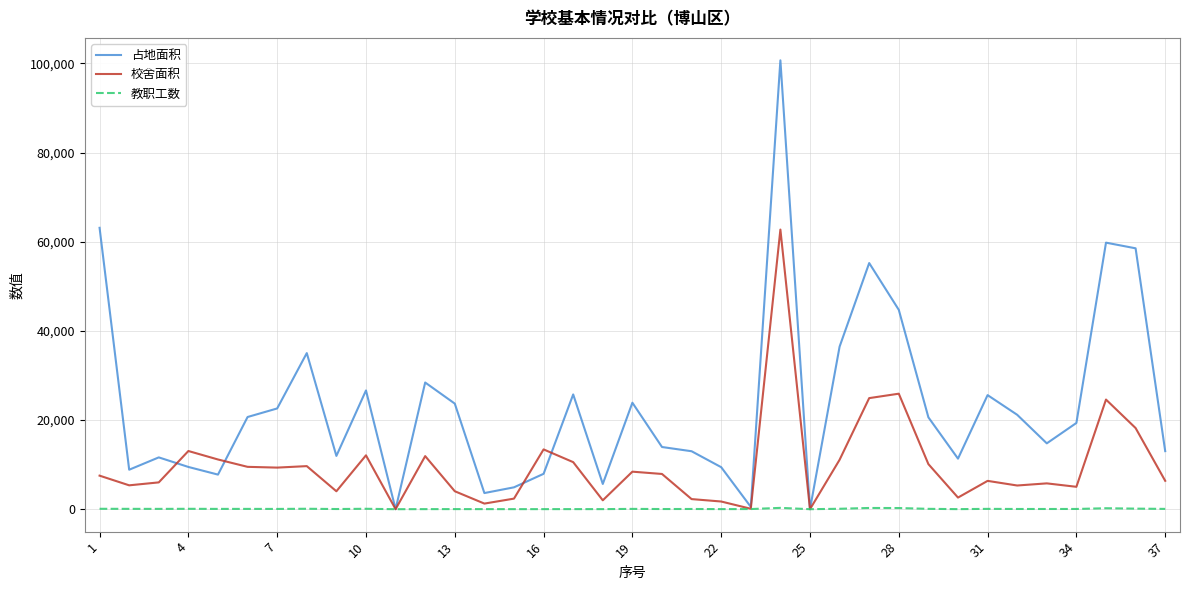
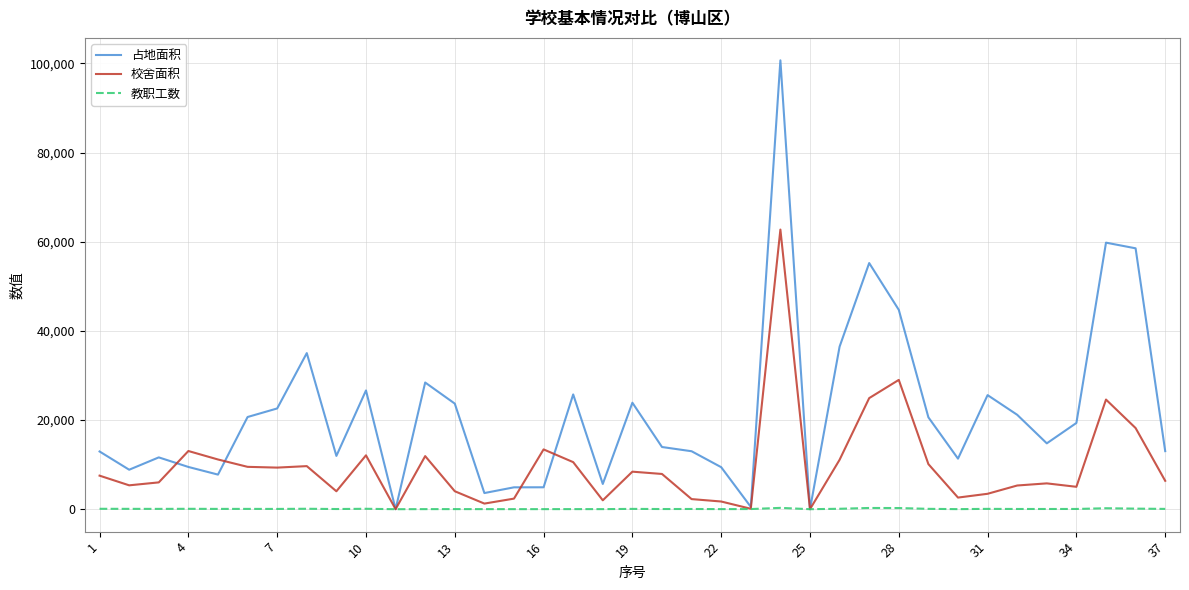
  {
    "占地面积": {
-     "1": "63,000",
+     "1": "13,000",
      "4": "9,000",
      "7": "23,000",
      "10": "27,000",
      "13": "24,000",
-     "16": "8,000",
+     "16": "5,000",
      "19": "24,000",
      "22": "9,000",
      "28": "45,000",
      "31": "26,000",
      "34": "19,000",
      "37": "13,000"
    },
    "校舍面积": {
      "1": "8,000",
      "4": "13,000",
      "7": "9,000",
      "10": "12,000",
      "13": "4,000",
      "16": "13,000",
      "19": "8,000",
      "22": "2,000",
-     "28": "26,000",
-     "31": "6,000",
+     "28": "29,000",
+     "31": "3,000",
      "34": "5,000",
      "37": "6,000"
    },
    "教职工数": {
      "1": "0",
      "4": "0",
      "7": "0",
      "10": "0",
      "13": "0",
      "16": "0",
      "19": "0",
      "22": "0",
      "28": "0",
      "31": "0",
      "34": "0",
      "37": "0"
    }
  }
